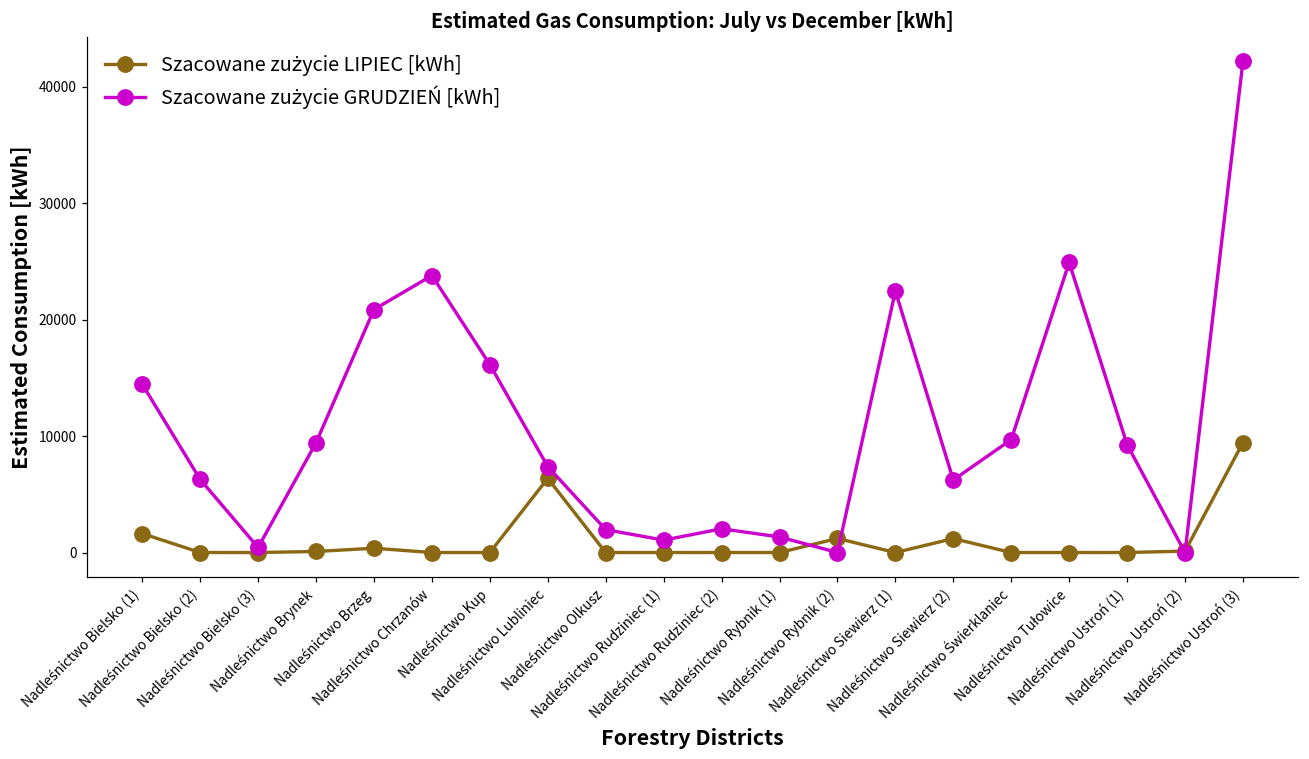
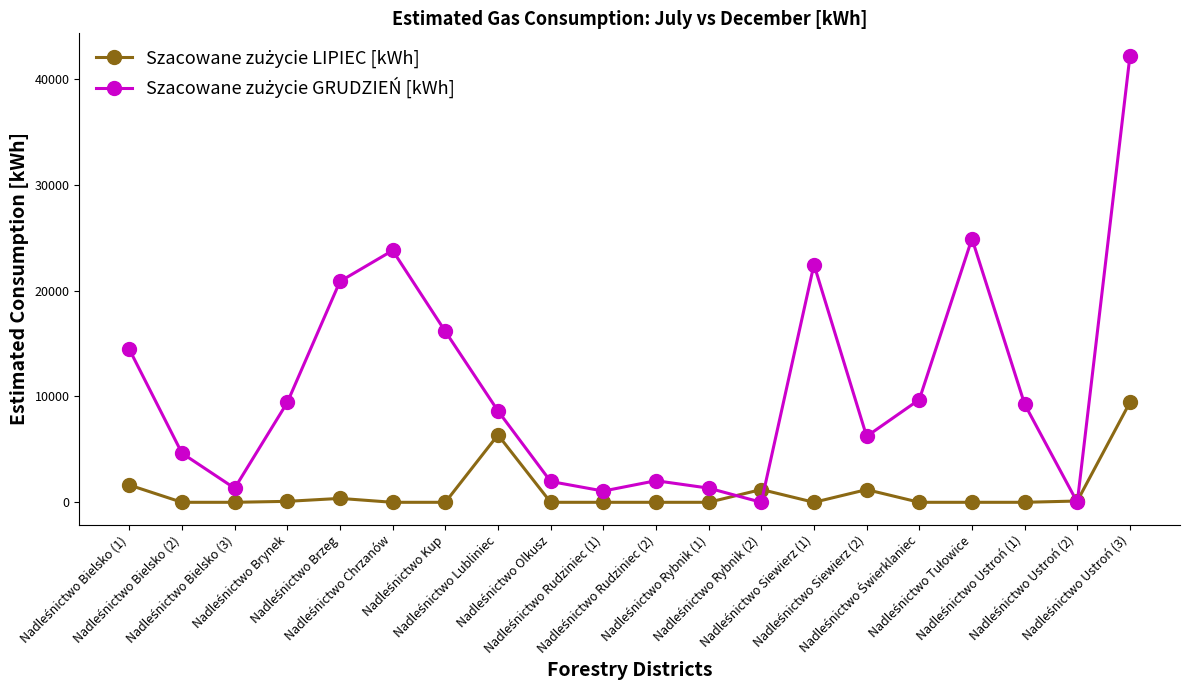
  {
    "Szacowane zużycie LIPIEC [kWh]": {
      "Nadleśnictwo Bielsko (1)": 1600,
      "Nadleśnictwo Bielsko (2)": 0,
      "Nadleśnictwo Bielsko (3)": 0,
      "Nadleśnictwo Brynek": 100,
      "Nadleśnictwo Brzeg": 400,
      "Nadleśnictwo Chrzanów": 0,
      "Nadleśnictwo Kup": 0,
      "Nadleśnictwo Lubliniec": 6400,
      "Nadleśnictwo Olkusz": 0,
      "Nadleśnictwo Rudziniec (1)": 0,
      "Nadleśnictwo Rudziniec (2)": 0,
      "Nadleśnictwo Rybnik (1)": 0,
      "Nadleśnictwo Rybnik (2)": 1200,
      "Nadleśnictwo Siewierz (1)": 0,
      "Nadleśnictwo Siewierz (2)": 1200,
      "Nadleśnictwo Świerklaniec": 0,
      "Nadleśnictwo Tułowice": 0,
      "Nadleśnictwo Ustroń (1)": 0,
      "Nadleśnictwo Ustroń (3)": 9400
    },
    "Szacowane zużycie GRUDZIEŃ [kWh]": {
      "Nadleśnictwo Bielsko (1)": 14500,
-     "Nadleśnictwo Bielsko (2)": 6300,
-     "Nadleśnictwo Bielsko (3)": 400,
+     "Nadleśnictwo Bielsko (2)": 4600,
+     "Nadleśnictwo Bielsko (3)": 1300,
      "Nadleśnictwo Brynek": 9400,
      "Nadleśnictwo Brzeg": 20900,
      "Nadleśnictwo Chrzanów": 23800,
      "Nadleśnictwo Kup": 16100,
-     "Nadleśnictwo Lubliniec": 7400,
+     "Nadleśnictwo Lubliniec": 8600,
      "Nadleśnictwo Olkusz": 2000,
      "Nadleśnictwo Rudziniec (1)": 1100,
      "Nadleśnictwo Rudziniec (2)": 2000,
      "Nadleśnictwo Rybnik (1)": 1300,
      "Nadleśnictwo Rybnik (2)": 0,
      "Nadleśnictwo Siewierz (1)": 22500,
      "Nadleśnictwo Siewierz (2)": 6200,
      "Nadleśnictwo Świerklaniec": 9700,
      "Nadleśnictwo Tułowice": 24900,
      "Nadleśnictwo Ustroń (1)": 9300,
      "Nadleśnictwo Ustroń (3)": 42200
    }
  }
